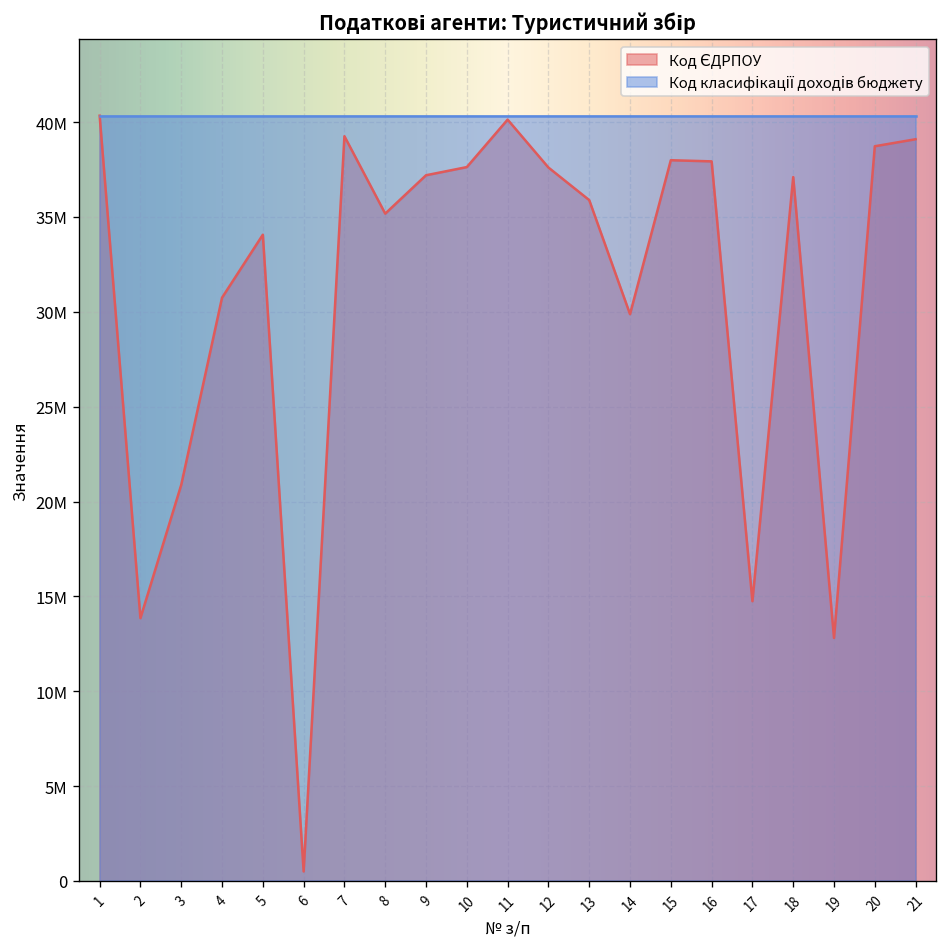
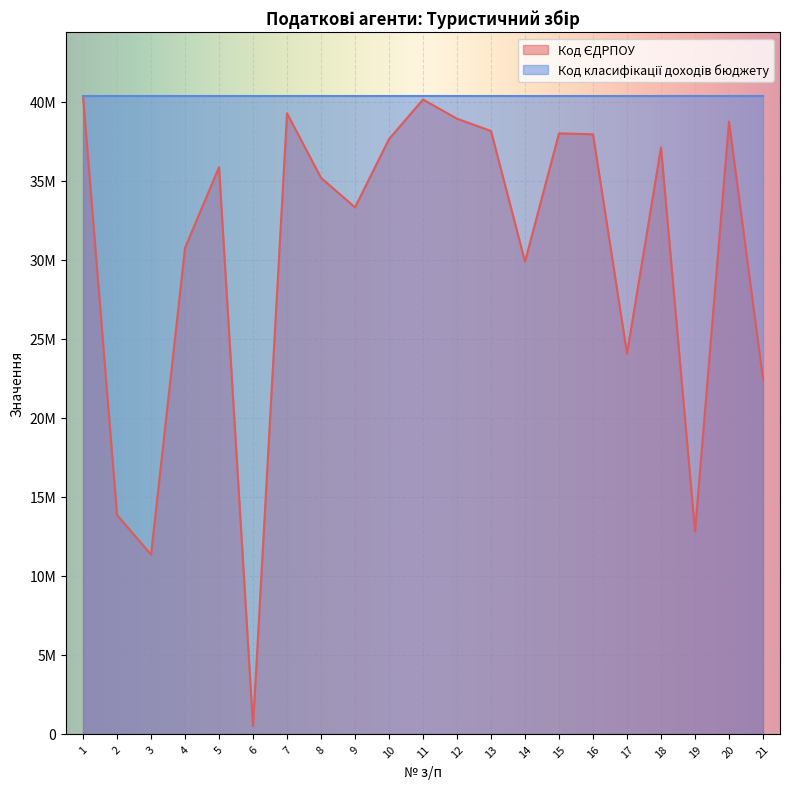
  {
    "Код ЄДРПОУ": {
      "2": 13800000,
-     "3": 20900000,
+     "3": 11300000,
      "4": 30700000,
-     "5": 34100000,
+     "5": 35900000,
      "6": 500000,
      "7": 39300000,
      "8": 35200000,
-     "9": 37200000,
+     "9": 33300000,
      "10": 37600000,
      "11": 40100000,
-     "12": 37600000,
-     "13": 35900000,
+     "12": 38900000,
+     "13": 38100000,
      "14": 29900000,
      "15": 38000000,
      "16": 37900000,
-     "17": 14700000,
+     "17": 24100000,
      "18": 37100000,
      "19": 12800000,
      "20": 38700000,
-     "21": 39100000
+     "21": 22400000
    },
    "Код класифікації доходів бюджету": {
      "2": 40300000,
      "3": 40300000,
      "4": 40300000,
      "5": 40300000,
      "6": 40300000,
      "7": 40300000,
      "8": 40300000,
      "9": 40300000,
      "10": 40300000,
      "11": 40300000,
      "12": 40300000,
      "13": 40300000,
      "14": 40300000,
      "15": 40300000,
      "16": 40300000,
      "17": 40300000,
      "18": 40300000,
      "19": 40300000,
      "20": 40300000,
      "21": 40300000
    }
  }
